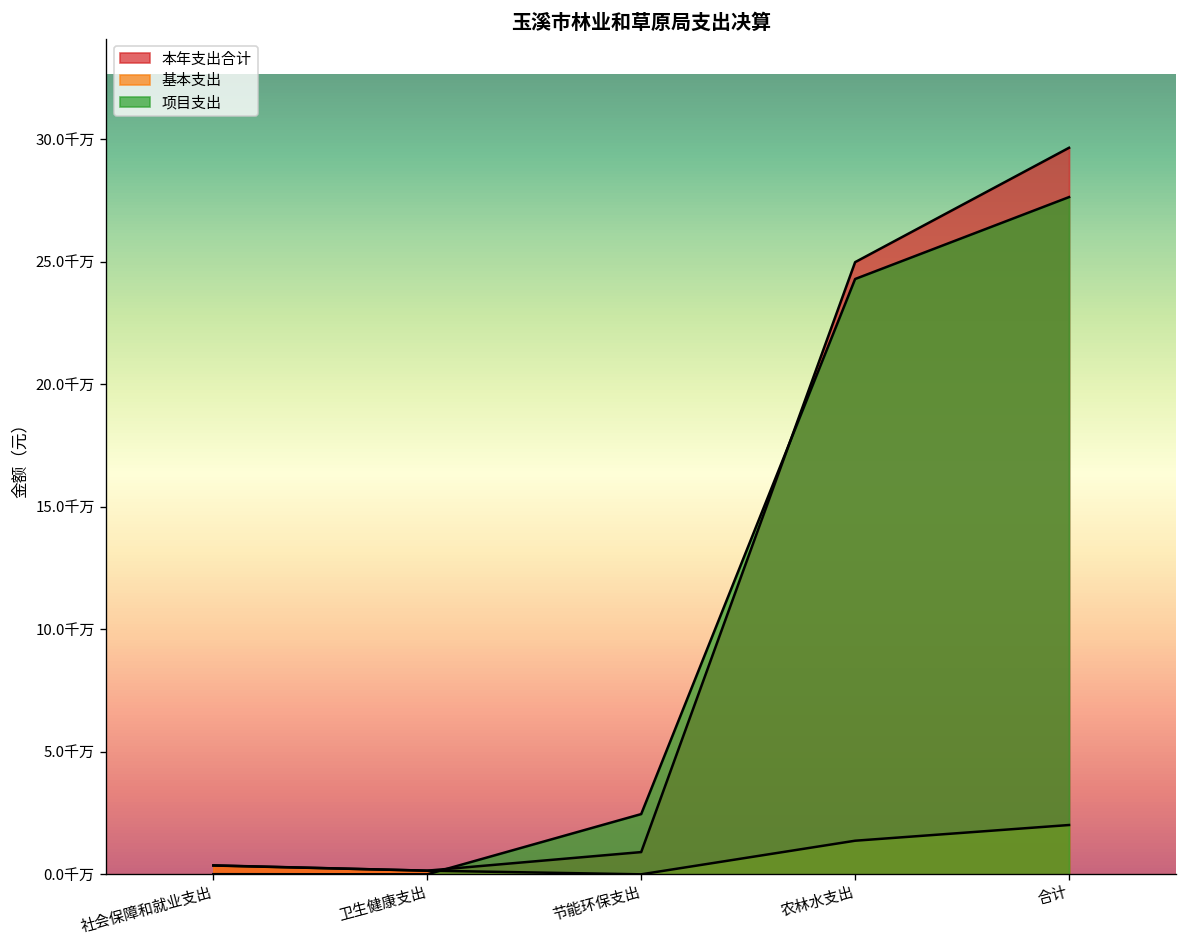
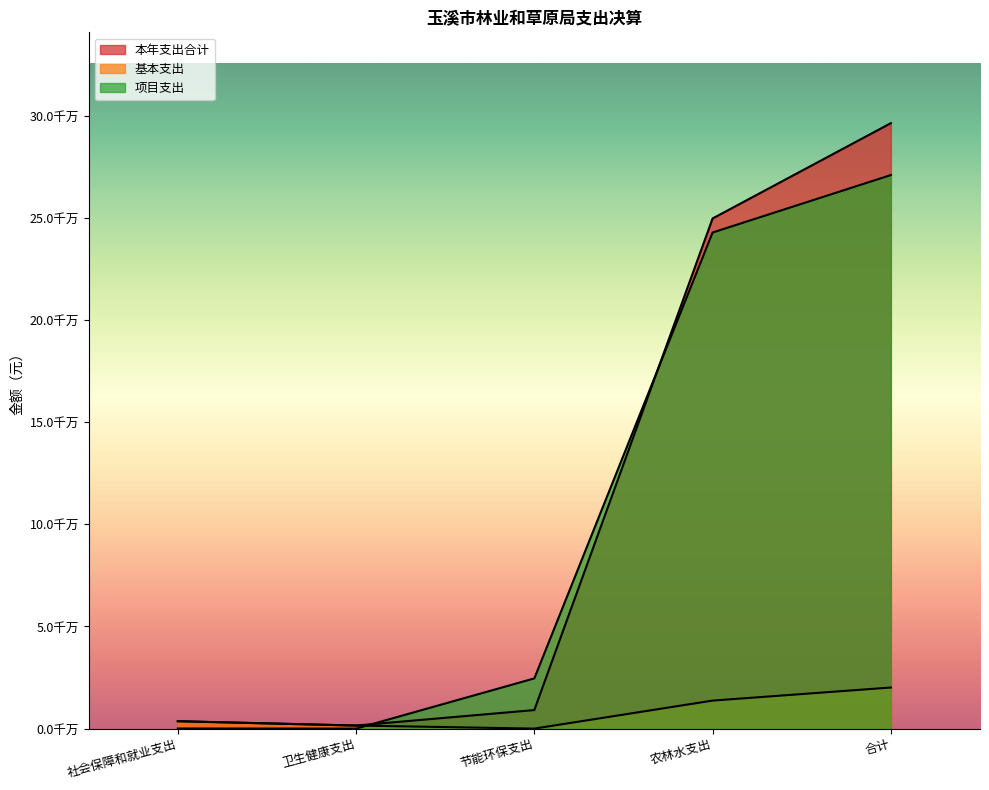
  {
    "本年支出合计": {
      "节能环保支出": "0.9千万",
      "农林水支出": "25.0千万",
      "合计": "29.6千万"
    },
    "基本支出": {
      "节能环保支出": "0.0千万",
      "农林水支出": "1.4千万",
      "合计": "2.0千万"
    },
    "项目支出": {
      "社会保障和就业支出": "0.0千万",
      "卫生健康支出": "0.0千万",
      "节能环保支出": "2.5千万",
      "农林水支出": "24.3千万",
-     "合计": "27.6千万"
+     "合计": "27.1千万"
    }
  }
